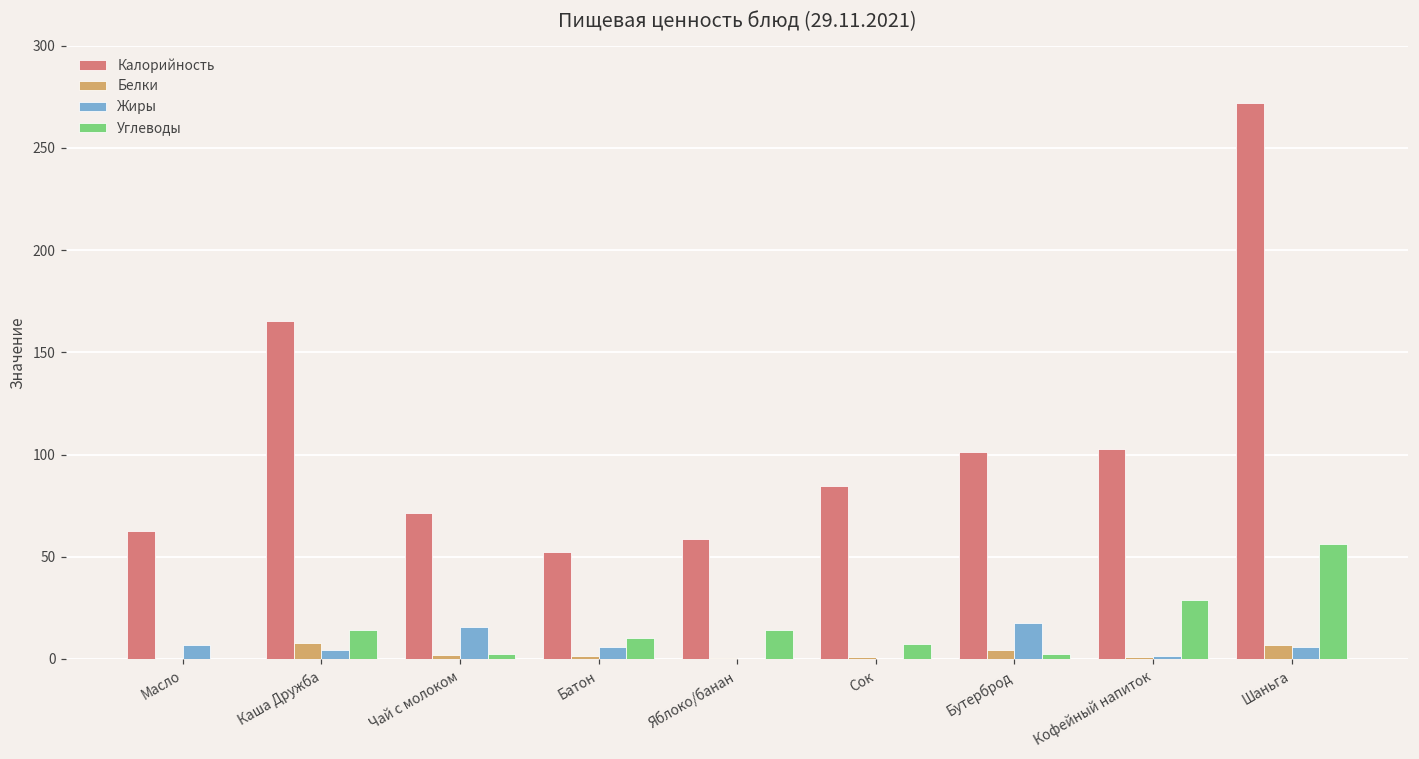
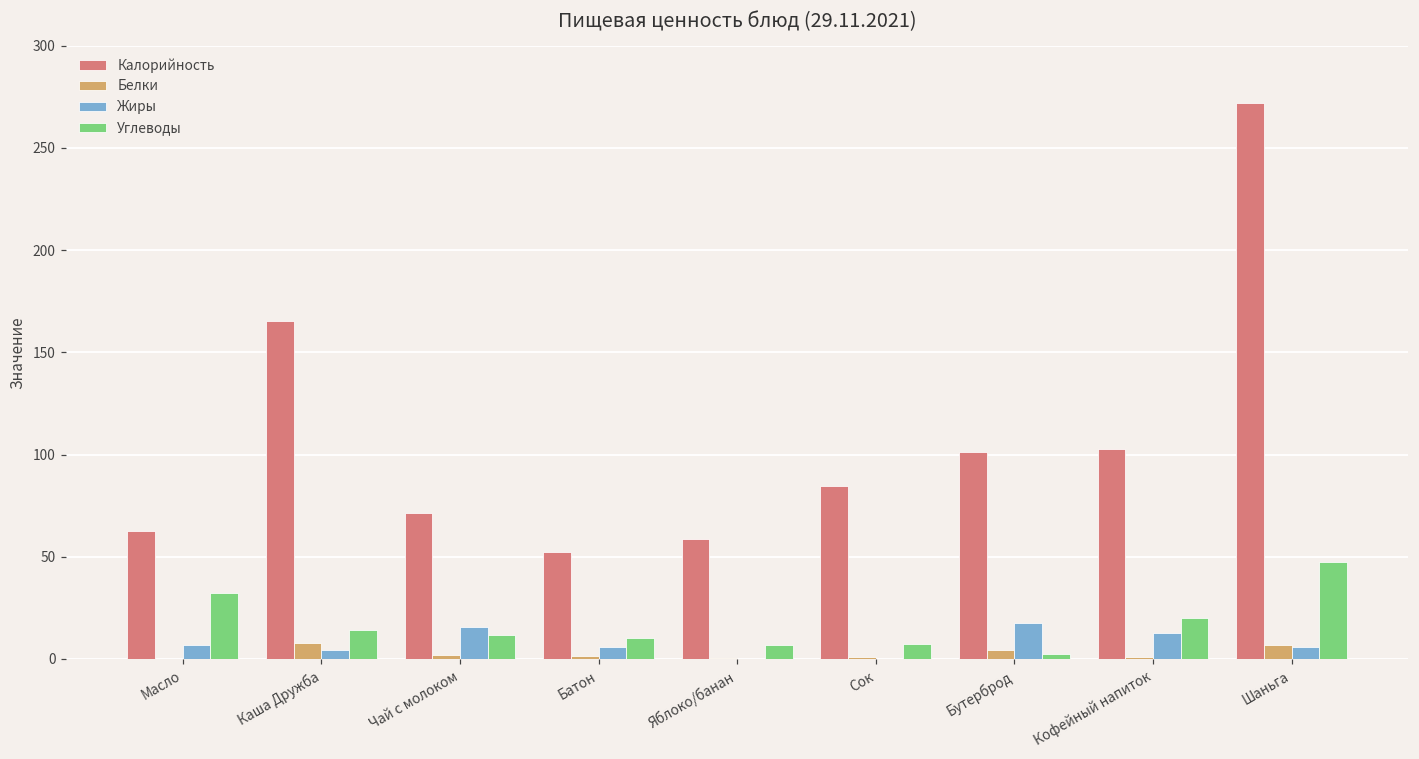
  {
    "Жиры": {
      "Масло": 7,
      "Каша Дружба": 4,
      "Чай с молоком": 16,
      "Батон": 6,
      "Яблоко/банан": 0,
      "Сок": 0,
      "Бутерброд": 18,
-     "Кофейный напиток": 2,
+     "Кофейный напиток": 13,
      "Шаньга": 6
    },
    "Углеводы": {
-     "Масло": 0,
+     "Масло": 32,
      "Каша Дружба": 14,
-     "Чай с молоком": 2,
+     "Чай с молоком": 12,
      "Батон": 10,
-     "Яблоко/банан": 14,
+     "Яблоко/банан": 7,
      "Сок": 7,
      "Бутерброд": 3,
-     "Кофейный напиток": 29,
-     "Шаньга": 56
+     "Кофейный напиток": 20,
+     "Шаньга": 48
    }
  }
